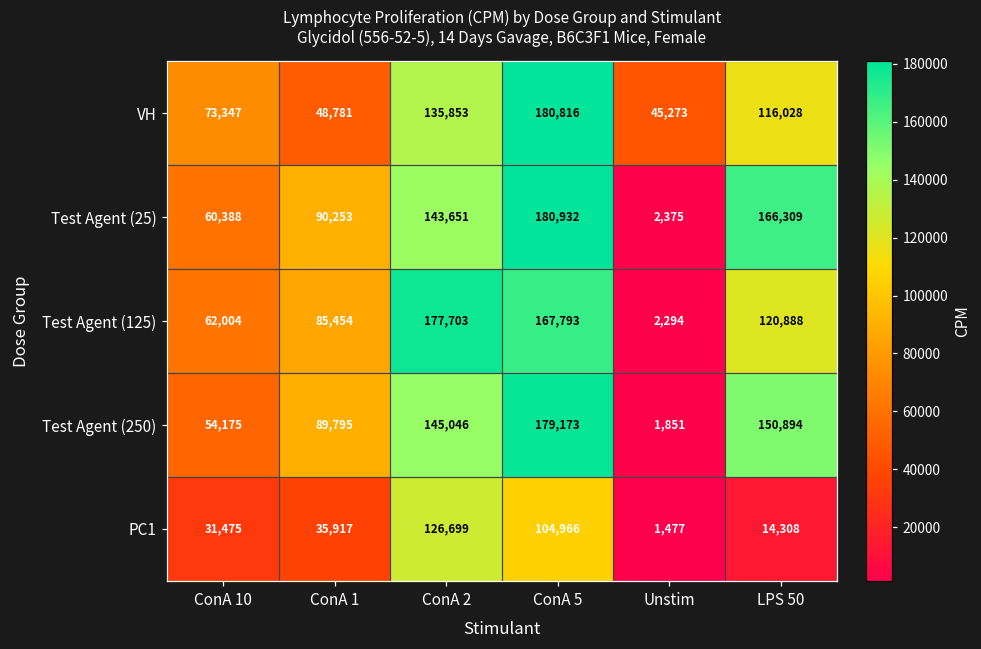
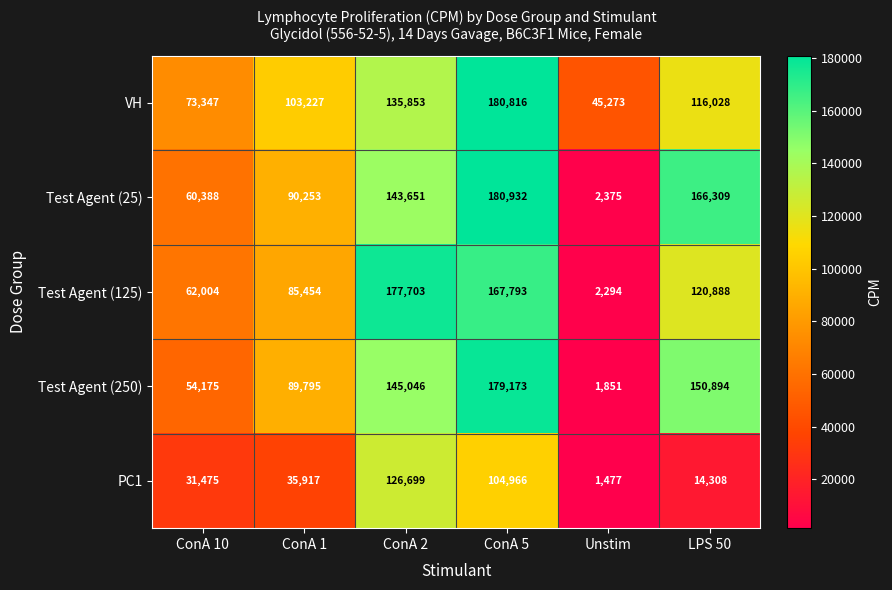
  {
    "VH": {
      "ConA 10": "73,347",
-     "ConA 1": "48,781",
+     "ConA 1": "103,227",
      "ConA 2": "135,853",
      "ConA 5": "180,816",
      "Unstim": "45,273",
      "LPS 50": "116,028"
    },
    "Test Agent (25)": {
      "ConA 10": "60,388",
      "ConA 1": "90,253",
      "ConA 2": "143,651",
      "ConA 5": "180,932",
      "Unstim": "2,375",
      "LPS 50": "166,309"
    },
    "Test Agent (125)": {
      "ConA 10": "62,004",
      "ConA 1": "85,454",
      "ConA 2": "177,703",
      "ConA 5": "167,793",
      "Unstim": "2,294",
      "LPS 50": "120,888"
    },
    "Test Agent (250)": {
      "ConA 10": "54,175",
      "ConA 1": "89,795",
      "ConA 2": "145,046",
      "ConA 5": "179,173",
      "Unstim": "1,851",
      "LPS 50": "150,894"
    },
    "PC1": {
      "ConA 10": "31,475",
      "ConA 1": "35,917",
      "ConA 2": "126,699",
      "ConA 5": "104,966",
      "Unstim": "1,477",
      "LPS 50": "14,308"
    }
  }
